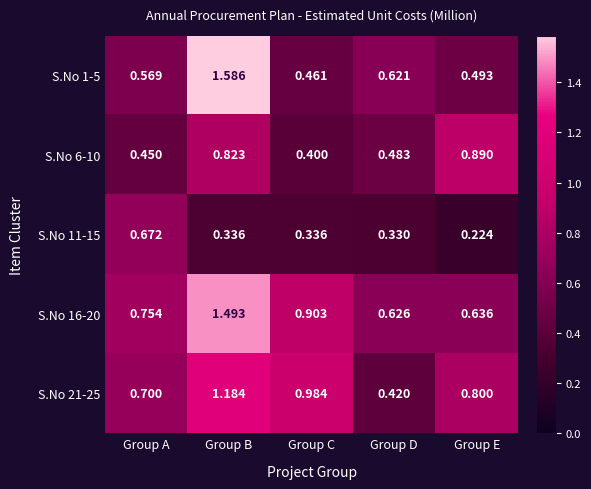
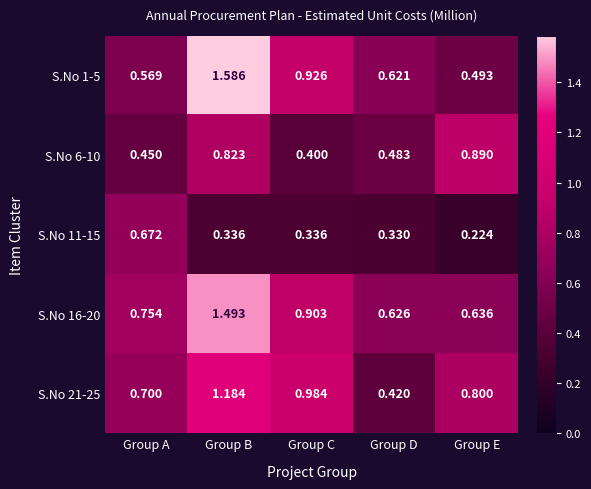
  {
    "S.No 1-5": {
      "Group A": 0.569,
      "Group B": 1.586,
-     "Group C": 0.461,
+     "Group C": 0.926,
      "Group D": 0.621,
      "Group E": 0.493
    },
    "S.No 6-10": {
      "Group A": 0.450,
      "Group B": 0.823,
      "Group C": 0.400,
      "Group D": 0.483,
      "Group E": 0.890
    },
    "S.No 11-15": {
      "Group A": 0.672,
      "Group B": 0.336,
      "Group C": 0.336,
      "Group D": 0.330,
      "Group E": 0.224
    },
    "S.No 16-20": {
      "Group A": 0.754,
      "Group B": 1.493,
      "Group C": 0.903,
      "Group D": 0.626,
      "Group E": 0.636
    },
    "S.No 21-25": {
      "Group A": 0.700,
      "Group B": 1.184,
      "Group C": 0.984,
      "Group D": 0.420,
      "Group E": 0.800
    }
  }
